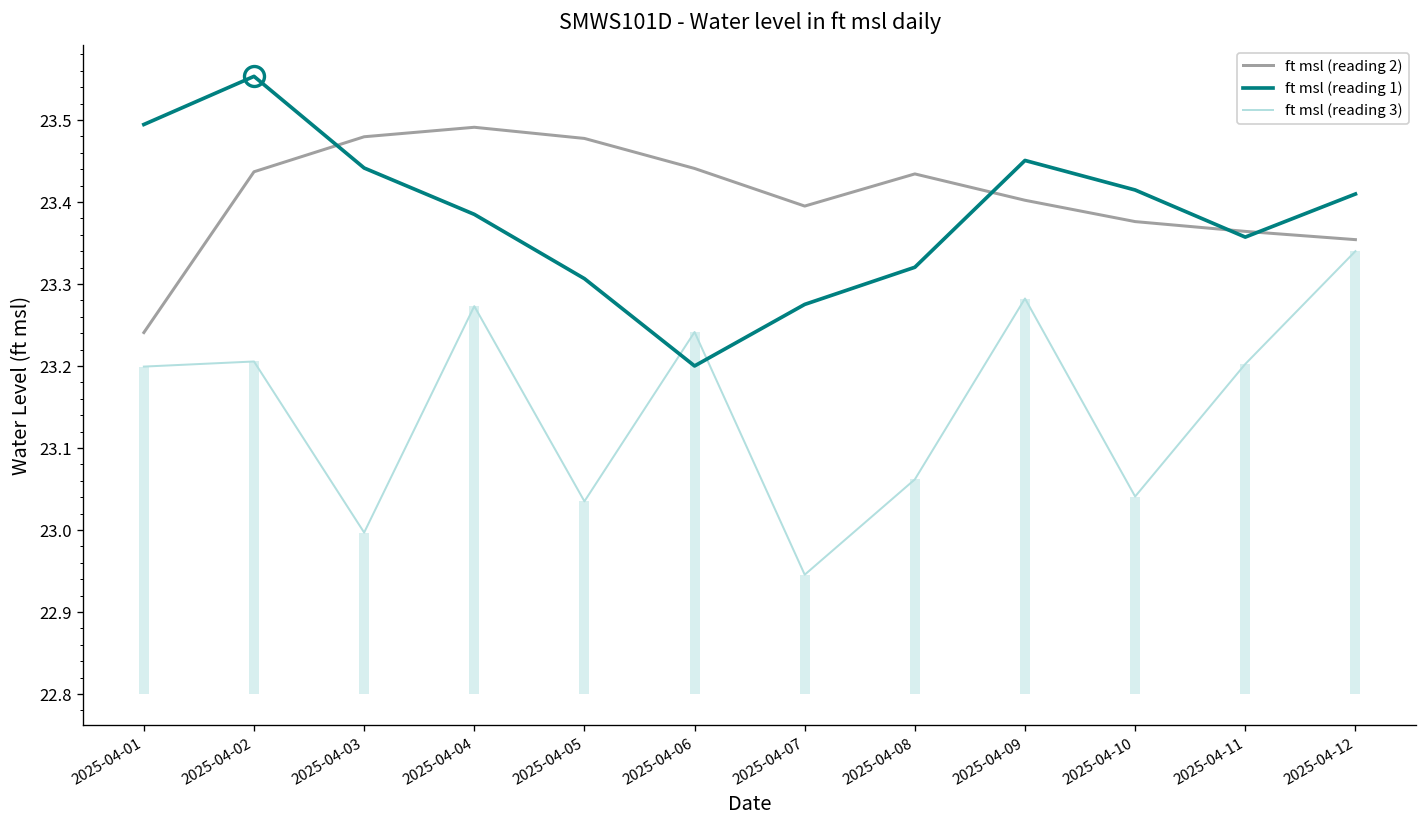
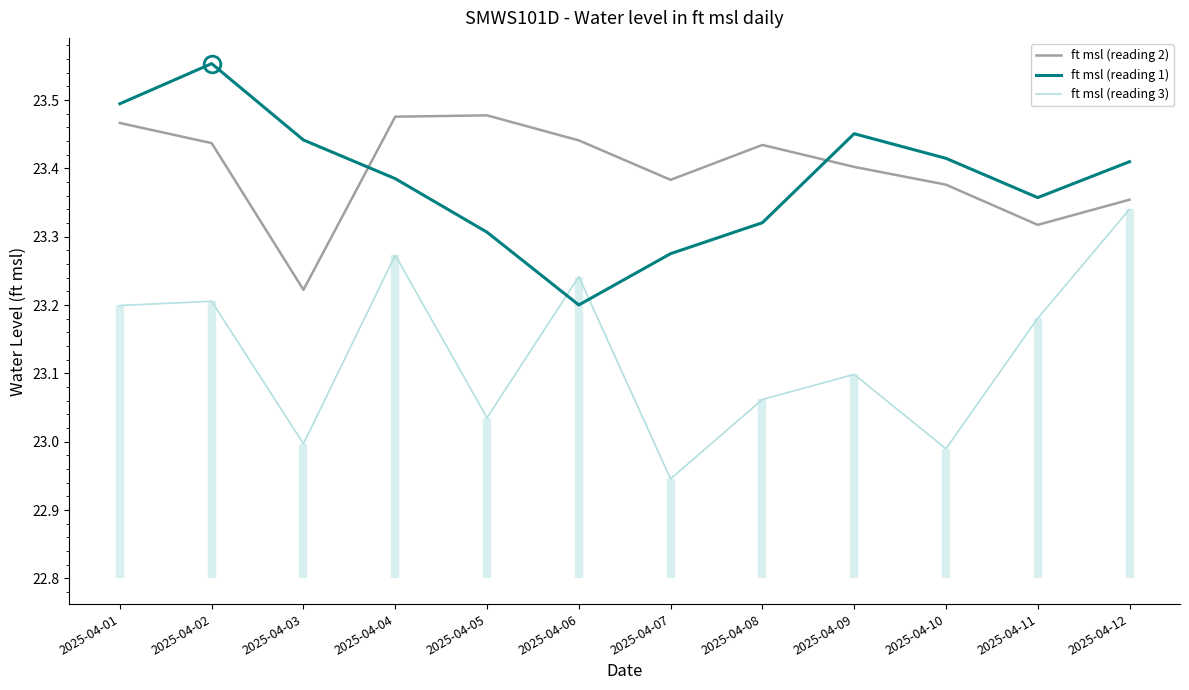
  {
    "ft msl (reading 2)": {
-     "2025-04-01": 23.24,
+     "2025-04-01": 23.47,
      "2025-04-02": 23.44,
-     "2025-04-03": 23.48,
-     "2025-04-04": 23.49,
+     "2025-04-03": 23.22,
+     "2025-04-04": 23.48,
      "2025-04-05": 23.48,
      "2025-04-06": 23.44,
-     "2025-04-07": 23.40,
+     "2025-04-07": 23.38,
      "2025-04-08": 23.43,
      "2025-04-09": 23.40,
      "2025-04-10": 23.38,
-     "2025-04-11": 23.36,
+     "2025-04-11": 23.32,
      "2025-04-12": 23.35
    },
    "ft msl (reading 3)": {
      "2025-04-01": 23.20,
      "2025-04-02": 23.21,
      "2025-04-03": 23.00,
      "2025-04-04": 23.27,
      "2025-04-05": 23.03,
      "2025-04-06": 23.24,
      "2025-04-07": 22.95,
      "2025-04-08": 23.06,
-     "2025-04-09": 23.28,
-     "2025-04-10": 23.04,
-     "2025-04-11": 23.20,
+     "2025-04-09": 23.10,
+     "2025-04-10": 22.99,
+     "2025-04-11": 23.18,
      "2025-04-12": 23.34
    }
  }
